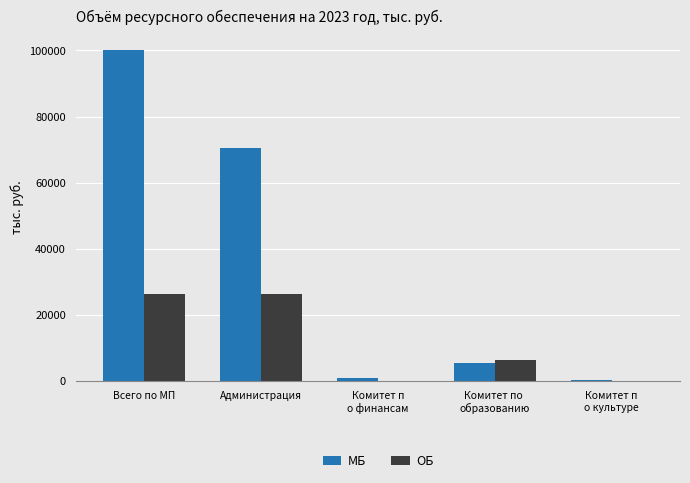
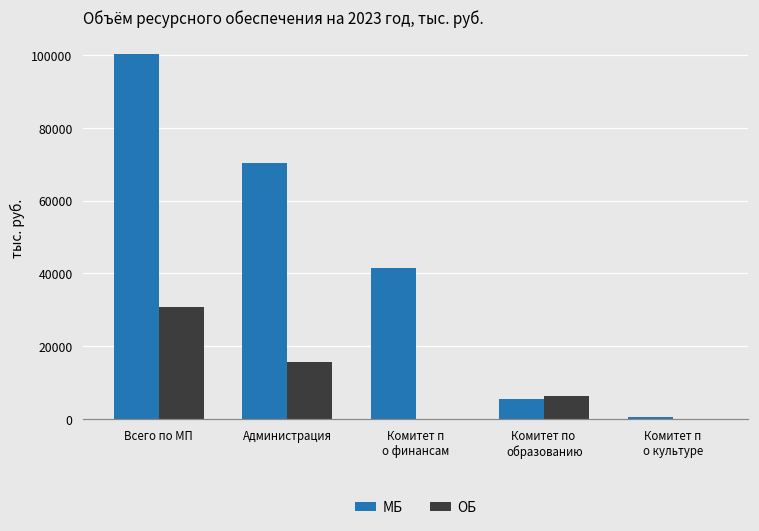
  {
    "МБ": {
      "Всего по МП": 100000,
      "Администрация": 70000,
-     "Комитет п о финансам": 1000,
+     "Комитет п о финансам": 42000,
      "Комитет по образованию": 6000
    },
    "ОБ": {
-     "Всего по МП": 26000,
-     "Администрация": 26000,
+     "Всего по МП": 31000,
+     "Администрация": 16000,
      "Комитет п о финансам": 0,
      "Комитет по образованию": 6000,
      "Комитет п о культуре": 0
    }
  }
